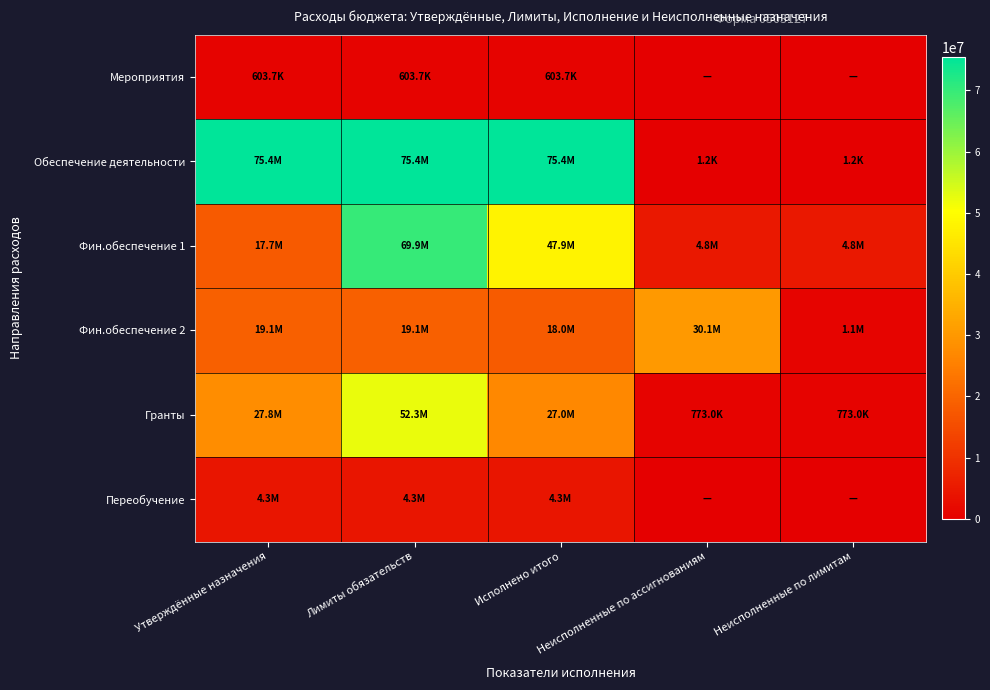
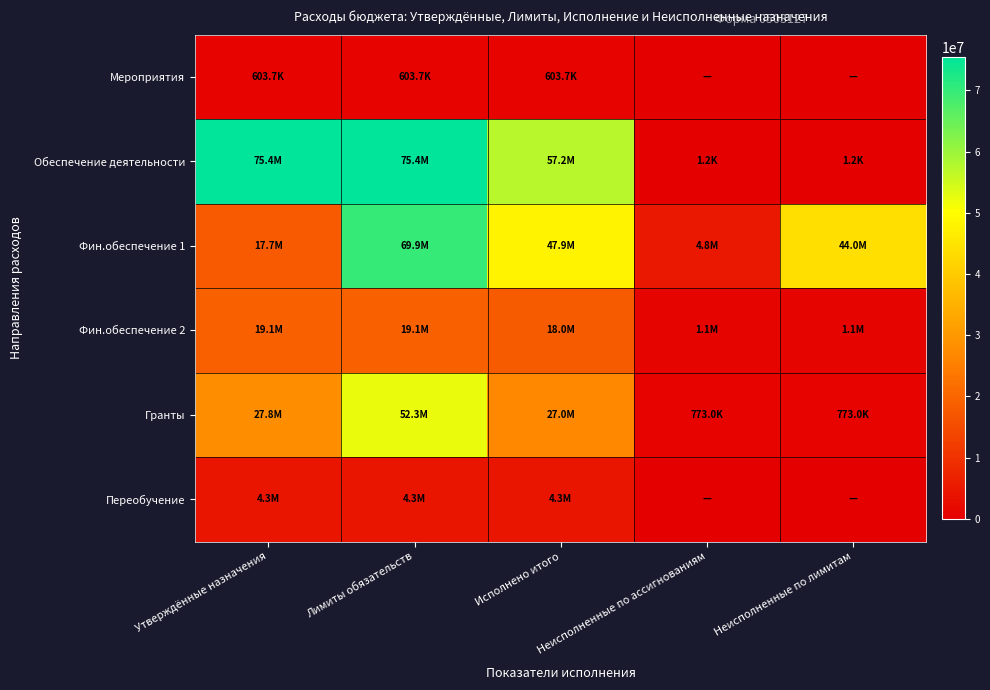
  {
    "Мероприятия": {
      "Утверждённые назначения": "603.7K",
      "Лимиты обязательств": "603.7K",
      "Исполнено итого": "603.7K"
    },
    "Обеспечение деятельности": {
      "Утверждённые назначения": "75.4M",
      "Лимиты обязательств": "75.4M",
-     "Исполнено итого": "75.4M",
+     "Исполнено итого": "57.2M",
      "Неисполненные по ассигнованиям": "1.2K",
      "Неисполненные по лимитам": "1.2K"
    },
    "Фин.обеспечение 1": {
      "Утверждённые назначения": "17.7M",
      "Лимиты обязательств": "69.9M",
      "Исполнено итого": "47.9M",
      "Неисполненные по ассигнованиям": "4.8M",
-     "Неисполненные по лимитам": "4.8M"
+     "Неисполненные по лимитам": "44.0M"
    },
    "Фин.обеспечение 2": {
      "Утверждённые назначения": "19.1M",
      "Лимиты обязательств": "19.1M",
      "Исполнено итого": "18.0M",
-     "Неисполненные по ассигнованиям": "30.1M",
+     "Неисполненные по ассигнованиям": "1.1M",
      "Неисполненные по лимитам": "1.1M"
    },
    "Гранты": {
      "Утверждённые назначения": "27.8M",
      "Лимиты обязательств": "52.3M",
      "Исполнено итого": "27.0M",
      "Неисполненные по ассигнованиям": "773.0K",
      "Неисполненные по лимитам": "773.0K"
    },
    "Переобучение": {
      "Утверждённые назначения": "4.3M",
      "Лимиты обязательств": "4.3M",
      "Исполнено итого": "4.3M"
    }
  }
